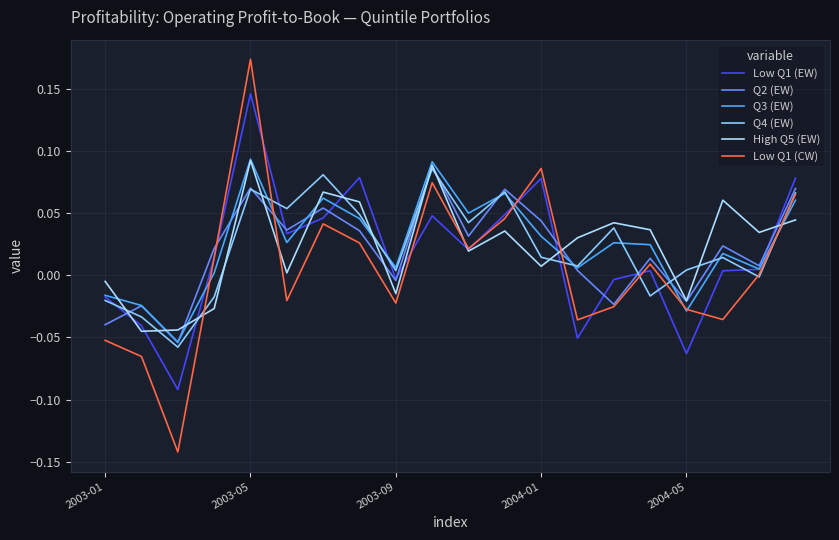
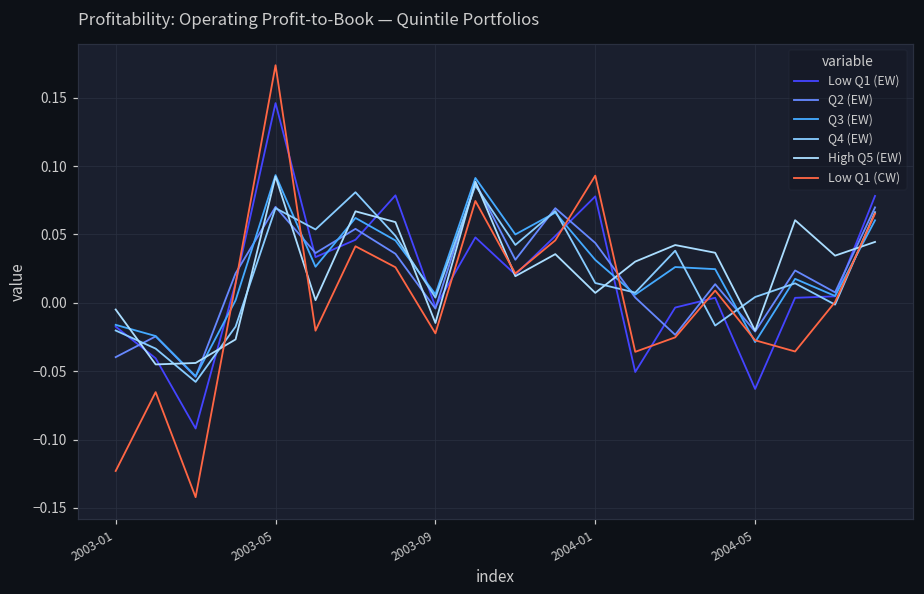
  {
    "Low Q1 (EW)": {
      "2003-05": 0.146,
      "2004-01": 0.078,
      "2004-05": -0.063
    },
    "Low Q1 (CW)": {
-     "2003-01": -0.052,
+     "2003-01": -0.123,
      "2003-05": 0.174,
      "2003-09": -0.022,
-     "2004-01": 0.086
+     "2004-01": 0.093
    }
  }
